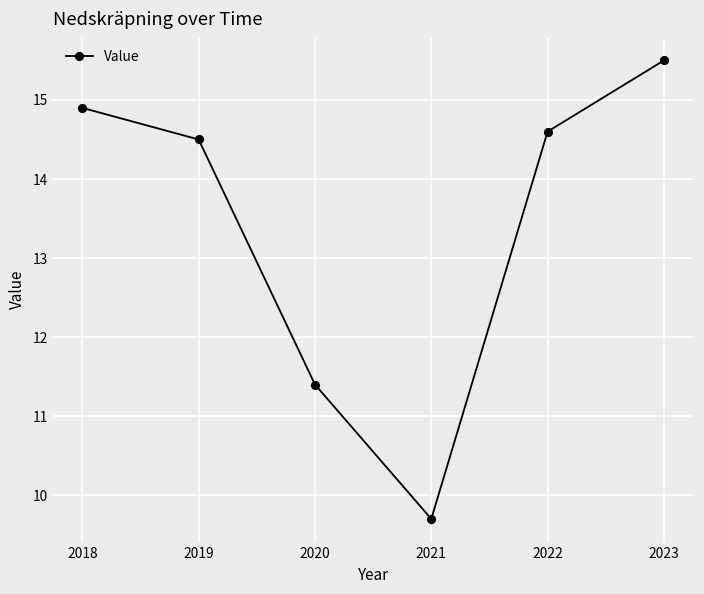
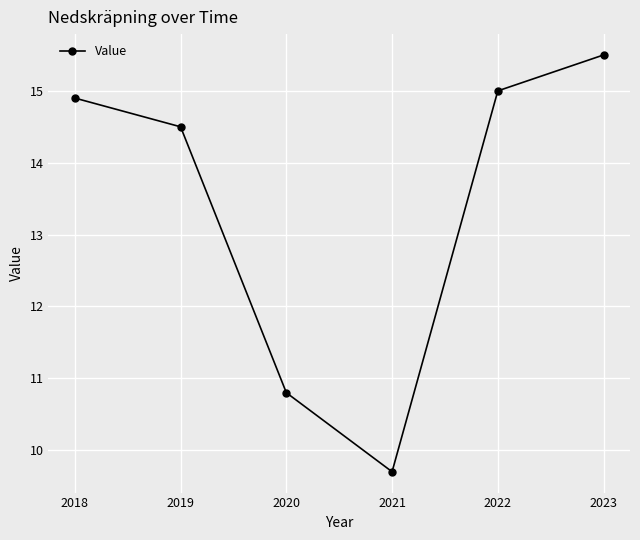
  {
    "2018": 14.9,
    "2019": 14.5,
-   "2020": 11.4,
+   "2020": 10.8,
    "2021": 9.7,
-   "2022": 14.6,
+   "2022": 15.0,
    "2023": 15.5
  }
